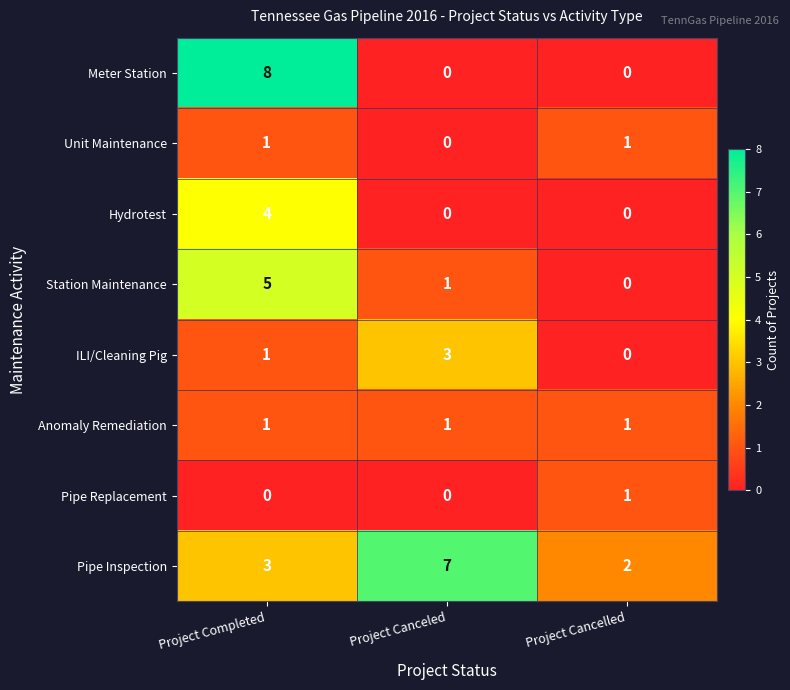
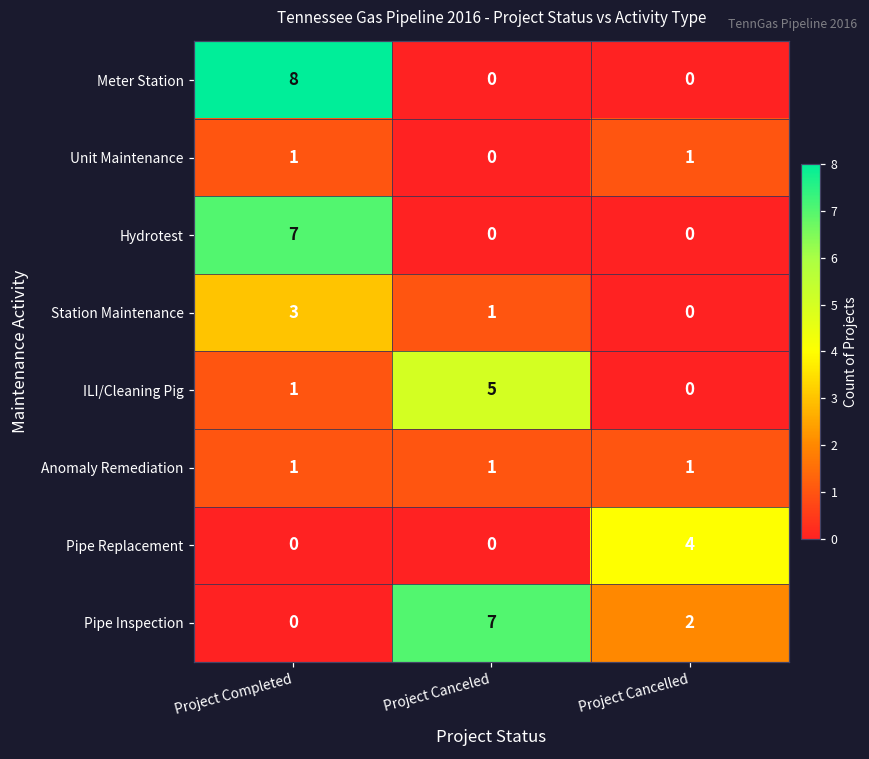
  {
    "Meter Station": {
      "Project Completed": 8,
      "Project Canceled": 0,
      "Project Cancelled": 0
    },
    "Unit Maintenance": {
      "Project Completed": 1,
      "Project Canceled": 0,
      "Project Cancelled": 1
    },
    "Hydrotest": {
-     "Project Completed": 4,
+     "Project Completed": 7,
      "Project Canceled": 0,
      "Project Cancelled": 0
    },
    "Station Maintenance": {
-     "Project Completed": 5,
+     "Project Completed": 3,
      "Project Canceled": 1,
      "Project Cancelled": 0
    },
    "ILI/Cleaning Pig": {
      "Project Completed": 1,
-     "Project Canceled": 3,
+     "Project Canceled": 5,
      "Project Cancelled": 0
    },
    "Anomaly Remediation": {
      "Project Completed": 1,
      "Project Canceled": 1,
      "Project Cancelled": 1
    },
    "Pipe Replacement": {
      "Project Completed": 0,
      "Project Canceled": 0,
-     "Project Cancelled": 1
+     "Project Cancelled": 4
    },
    "Pipe Inspection": {
-     "Project Completed": 3,
+     "Project Completed": 0,
      "Project Canceled": 7,
      "Project Cancelled": 2
    }
  }
